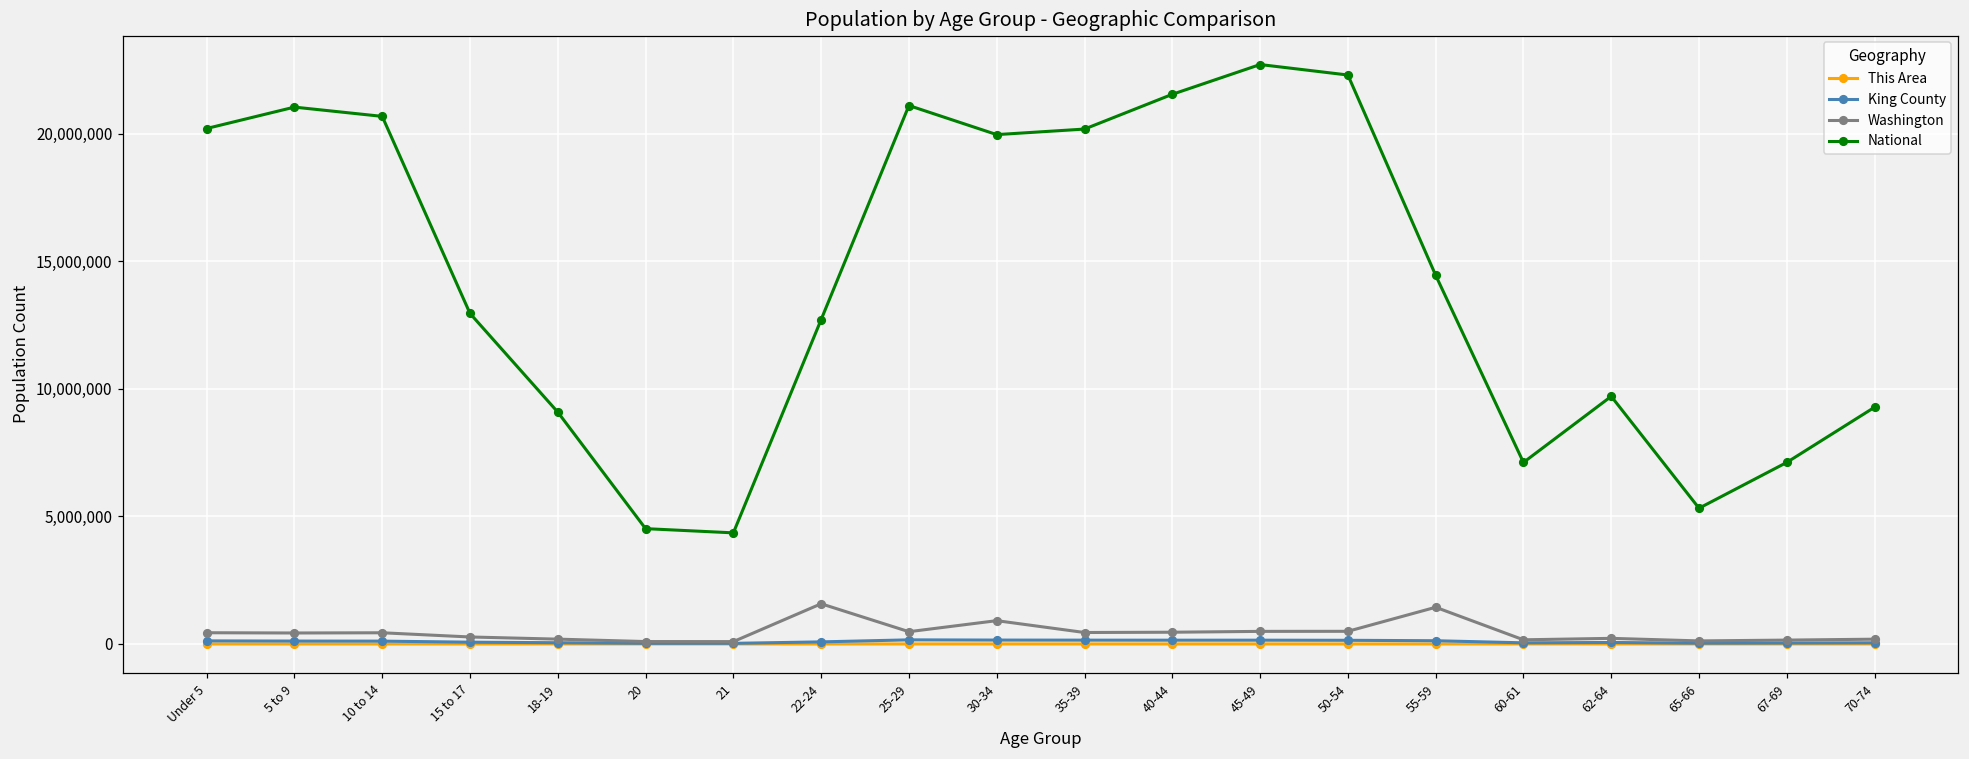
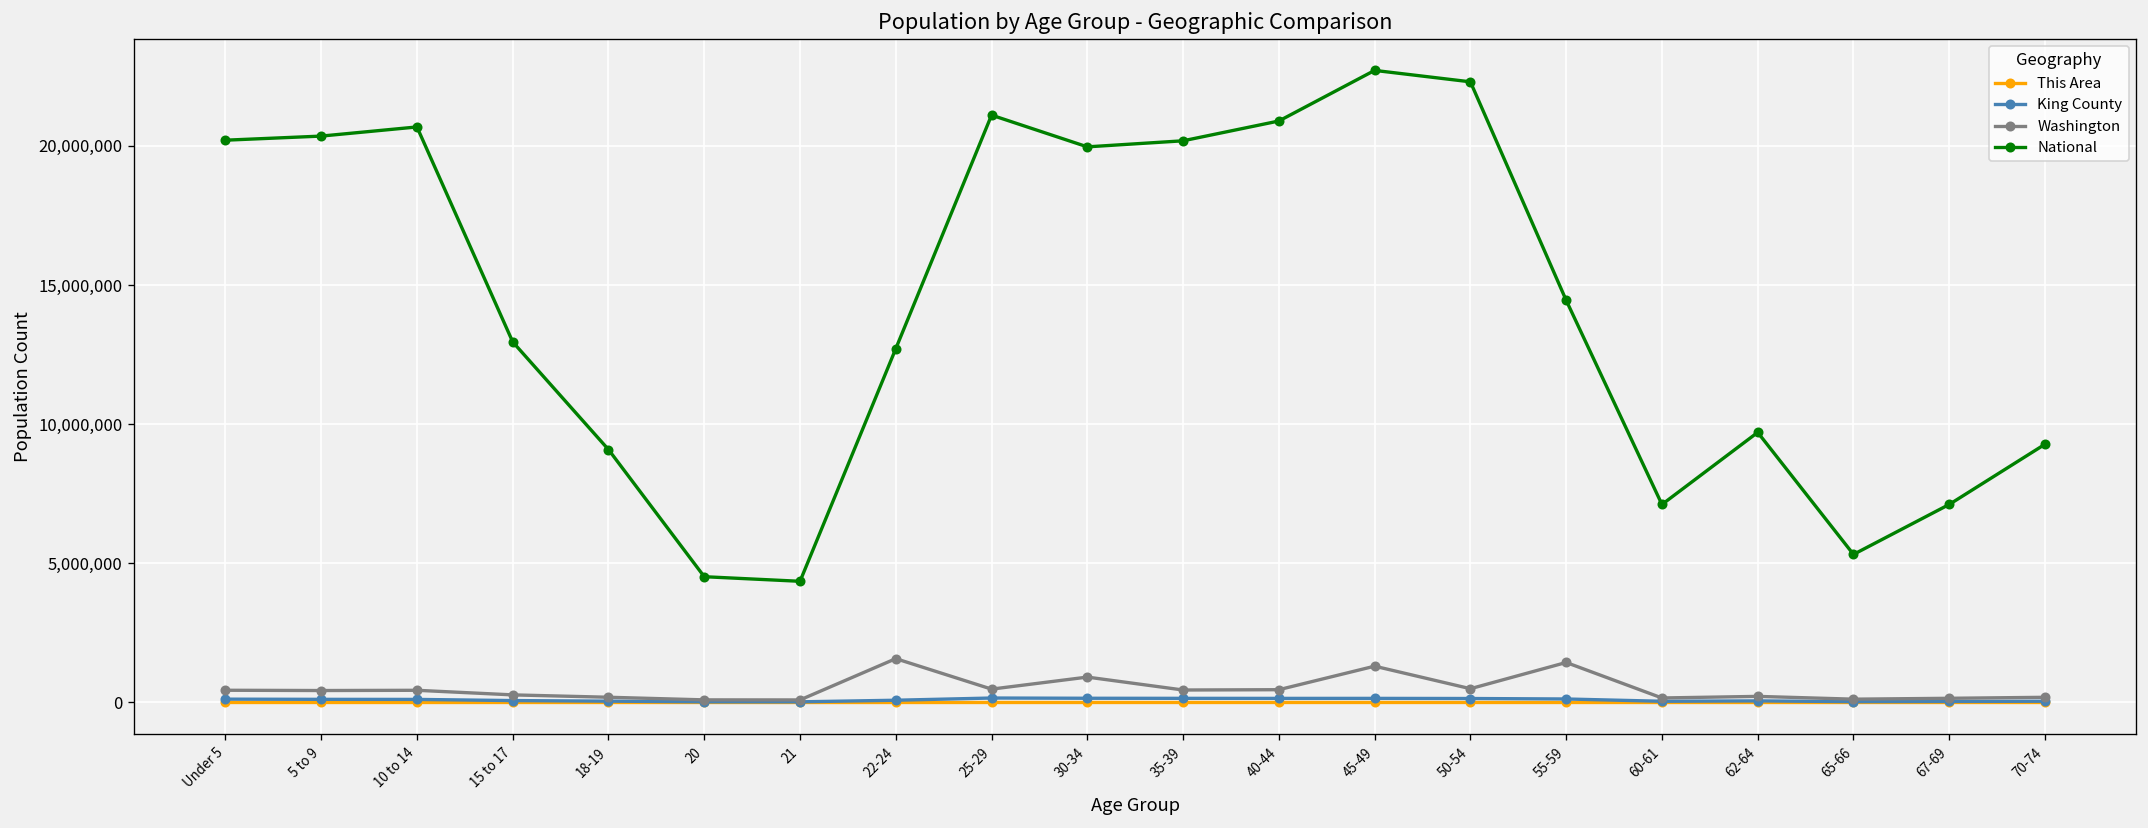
  {
    "This Area": {
      "Under 5": "0",
      "5 to 9": "0",
      "10 to 14": "0",
      "25-29": "0",
      "30-34": "0",
      "35-39": "0",
      "40-44": "0",
      "45-49": "0",
      "50-54": "0",
      "55-59": "0"
    },
    "King County": {
      "Under 5": "100,000",
      "5 to 9": "100,000",
      "10 to 14": "100,000",
      "25-29": "200,000",
      "30-34": "200,000",
      "35-39": "100,000",
      "40-44": "100,000",
      "45-49": "100,000",
      "50-54": "100,000",
      "55-59": "100,000"
    },
    "Washington": {
      "Under 5": "400,000",
      "5 to 9": "400,000",
      "10 to 14": "400,000",
      "15 to 17": "300,000",
      "18-19": "200,000",
      "22-24": "1,600,000",
      "25-29": "500,000",
      "30-34": "900,000",
      "35-39": "400,000",
      "40-44": "500,000",
-     "45-49": "500,000",
+     "45-49": "1,300,000",
      "50-54": "500,000",
      "55-59": "1,400,000",
      "60-61": "200,000",
      "62-64": "200,000",
      "67-69": "200,000",
      "70-74": "200,000"
    },
    "National": {
      "Under 5": "20,200,000",
-     "5 to 9": "21,000,000",
+     "5 to 9": "20,300,000",
      "10 to 14": "20,700,000",
      "15 to 17": "13,000,000",
      "18-19": "9,100,000",
      "20": "4,500,000",
      "21": "4,400,000",
      "22-24": "12,700,000",
      "25-29": "21,100,000",
      "30-34": "20,000,000",
      "35-39": "20,200,000",
-     "40-44": "21,500,000",
+     "40-44": "20,900,000",
      "45-49": "22,700,000",
      "50-54": "22,300,000",
      "55-59": "14,400,000",
      "60-61": "7,100,000",
      "62-64": "9,700,000",
      "65-66": "5,300,000",
      "67-69": "7,100,000",
      "70-74": "9,300,000"
    }
  }
